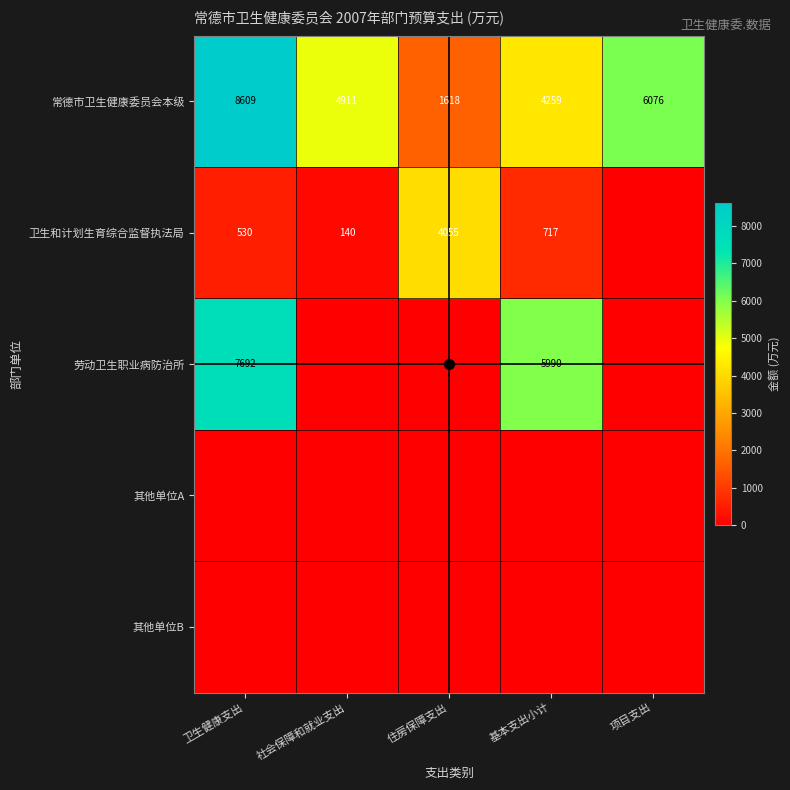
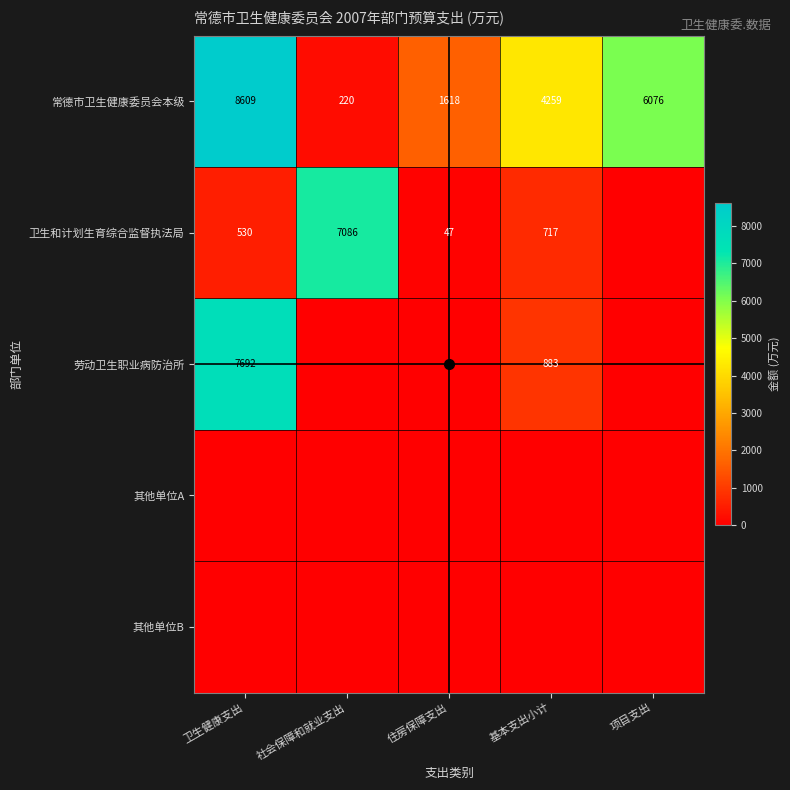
  {
    "常德市卫生健康委员会本级": {
      "卫生健康支出": 8609,
-     "社会保障和就业支出": 4911,
+     "社会保障和就业支出": 220,
      "住房保障支出": 1618,
      "基本支出小计": 4259,
      "项目支出": 6076
    },
    "卫生和计划生育综合监督执法局": {
      "卫生健康支出": 530,
-     "社会保障和就业支出": 140,
-     "住房保障支出": 4055,
+     "社会保障和就业支出": 7086,
+     "住房保障支出": 47,
      "基本支出小计": 717
    },
    "劳动卫生职业病防治所": {
      "卫生健康支出": 7692,
-     "基本支出小计": 5990
+     "基本支出小计": 883
    }
  }
